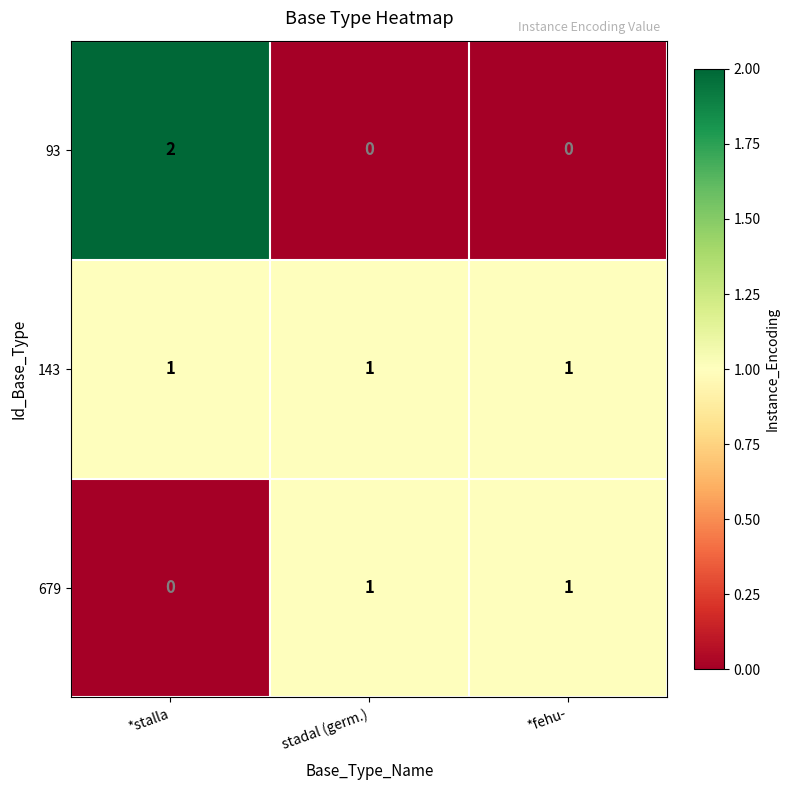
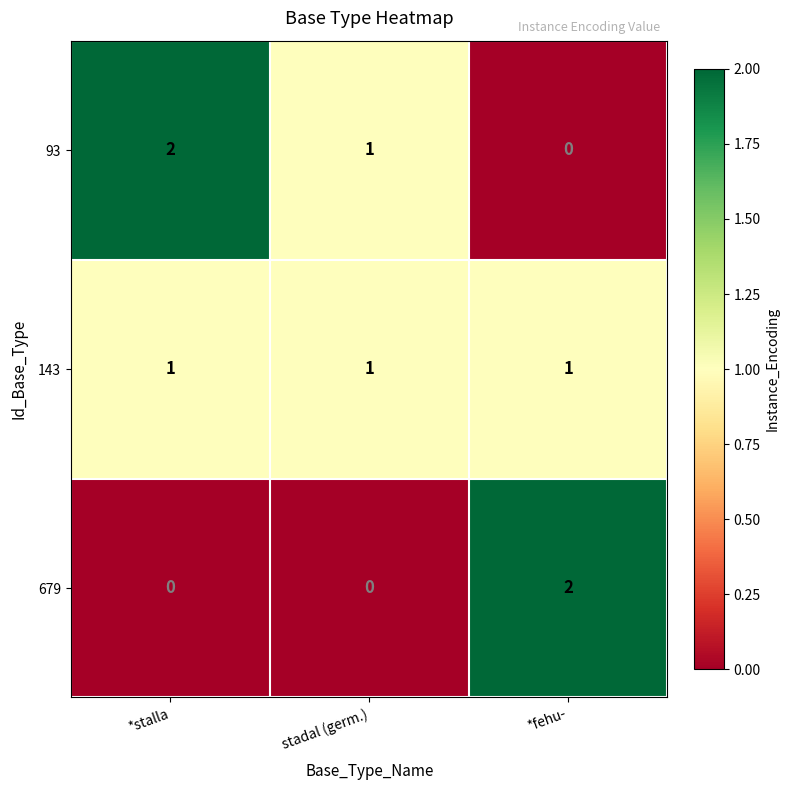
  {
    "93": {
      "*stalla": 2,
-     "stadal (germ.)": 0,
+     "stadal (germ.)": 1,
      "*fehu-": 0
    },
    "143": {
      "*stalla": 1,
      "stadal (germ.)": 1,
      "*fehu-": 1
    },
    "679": {
      "*stalla": 0,
-     "stadal (germ.)": 1,
-     "*fehu-": 1
+     "stadal (germ.)": 0,
+     "*fehu-": 2
    }
  }
